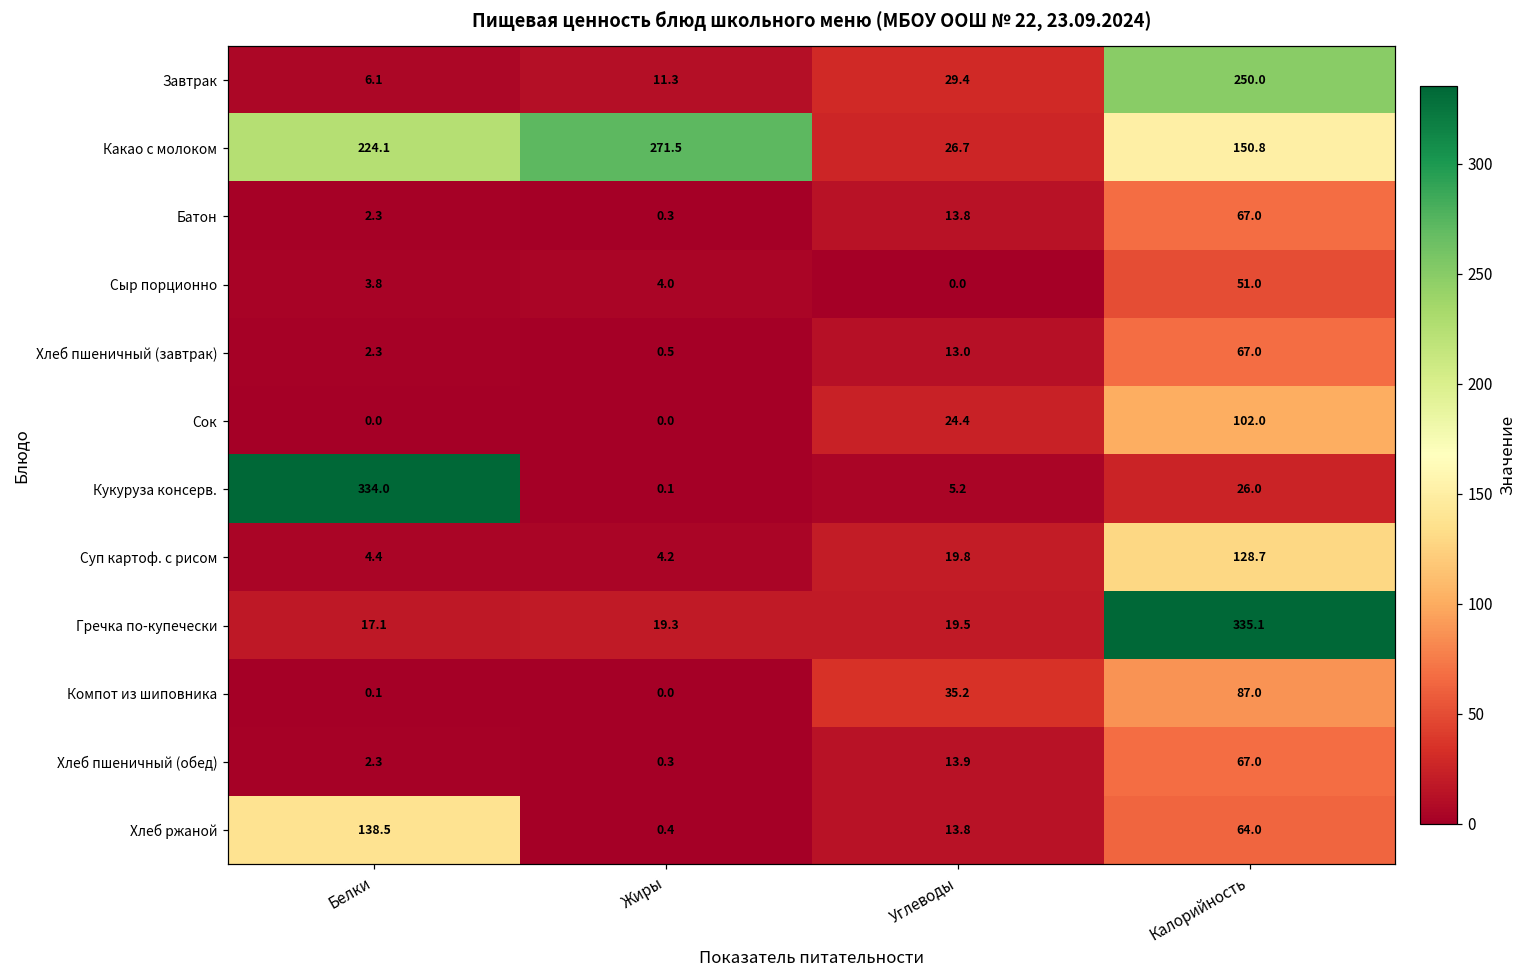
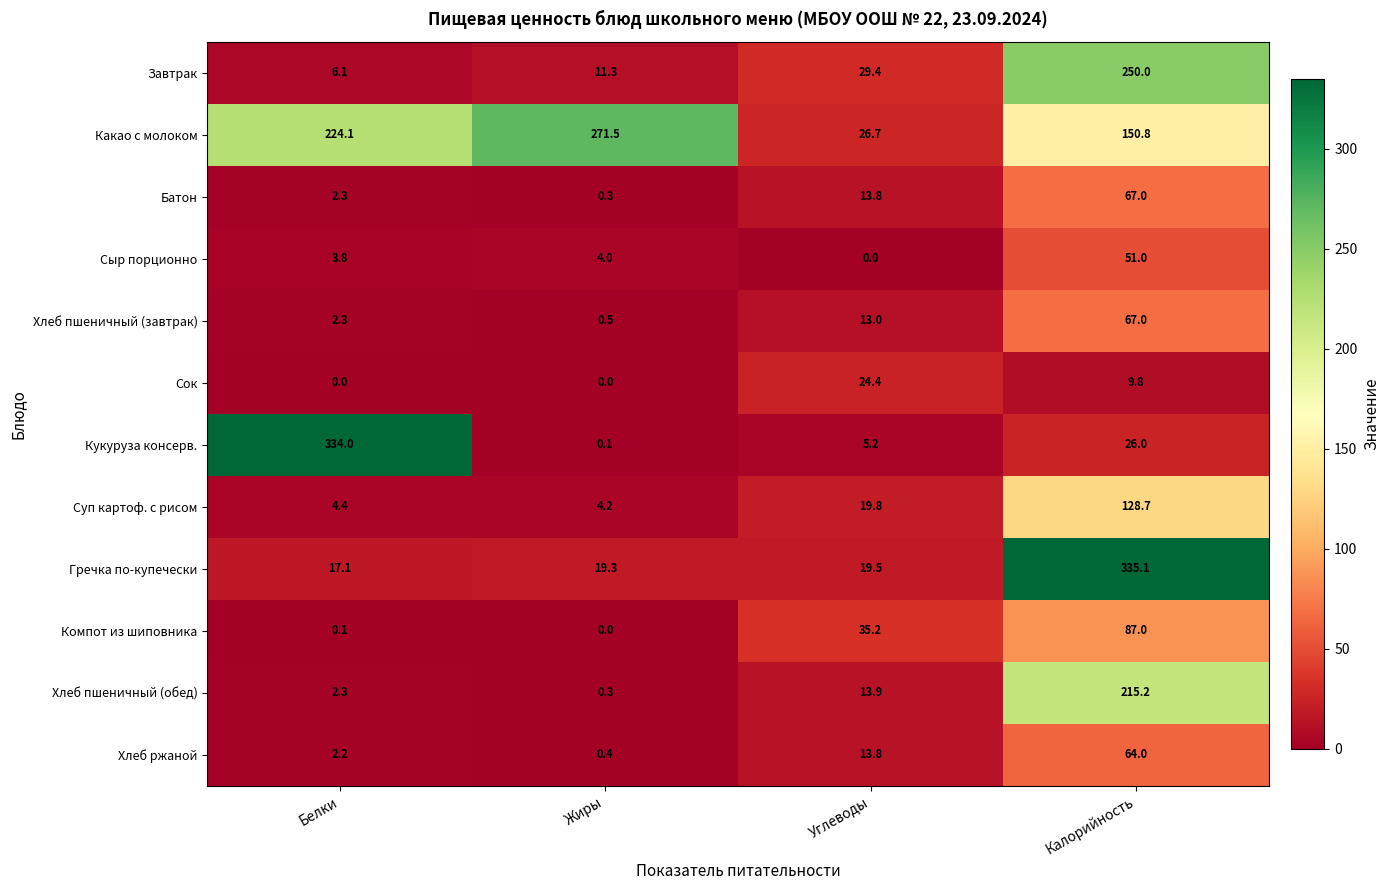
  {
    "Завтрак": {
      "Белки": 6.1,
      "Жиры": 11.3,
      "Углеводы": 29.4,
      "Калорийность": 250.0
    },
    "Какао с молоком": {
      "Белки": 224.1,
      "Жиры": 271.5,
      "Углеводы": 26.7,
      "Калорийность": 150.8
    },
    "Батон": {
      "Белки": 2.3,
      "Жиры": 0.3,
      "Углеводы": 13.8,
      "Калорийность": 67.0
    },
    "Сыр порционно": {
      "Белки": 3.8,
      "Жиры": 4.0,
      "Углеводы": 0.0,
      "Калорийность": 51.0
    },
    "Хлеб пшеничный (завтрак)": {
      "Белки": 2.3,
      "Жиры": 0.5,
      "Углеводы": 13.0,
      "Калорийность": 67.0
    },
    "Сок": {
      "Белки": 0.0,
      "Жиры": 0.0,
      "Углеводы": 24.4,
-     "Калорийность": 102.0
+     "Калорийность": 9.8
    },
    "Кукуруза консерв.": {
      "Белки": 334.0,
      "Жиры": 0.1,
      "Углеводы": 5.2,
      "Калорийность": 26.0
    },
    "Суп картоф. с рисом": {
      "Белки": 4.4,
      "Жиры": 4.2,
      "Углеводы": 19.8,
      "Калорийность": 128.7
    },
    "Гречка по-купечески": {
      "Белки": 17.1,
      "Жиры": 19.3,
      "Углеводы": 19.5,
      "Калорийность": 335.1
    },
    "Компот из шиповника": {
      "Белки": 0.1,
      "Жиры": 0.0,
      "Углеводы": 35.2,
      "Калорийность": 87.0
    },
    "Хлеб пшеничный (обед)": {
      "Белки": 2.3,
      "Жиры": 0.3,
      "Углеводы": 13.9,
-     "Калорийность": 67.0
+     "Калорийность": 215.2
    },
    "Хлеб ржаной": {
-     "Белки": 138.5,
+     "Белки": 2.2,
      "Жиры": 0.4,
      "Углеводы": 13.8,
      "Калорийность": 64.0
    }
  }
